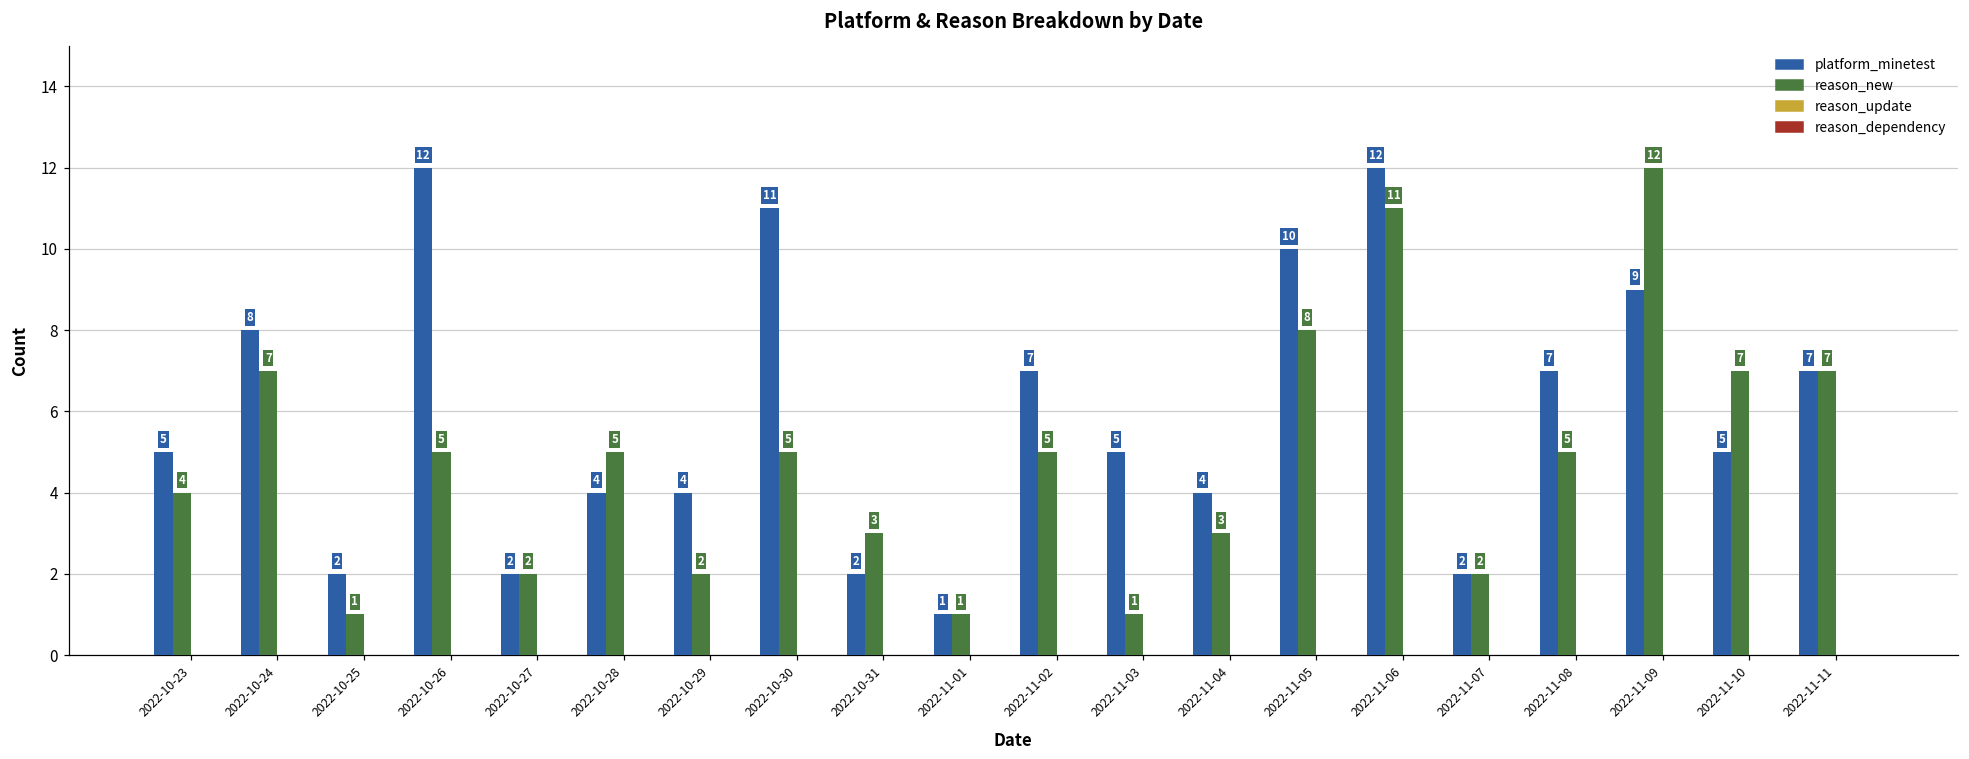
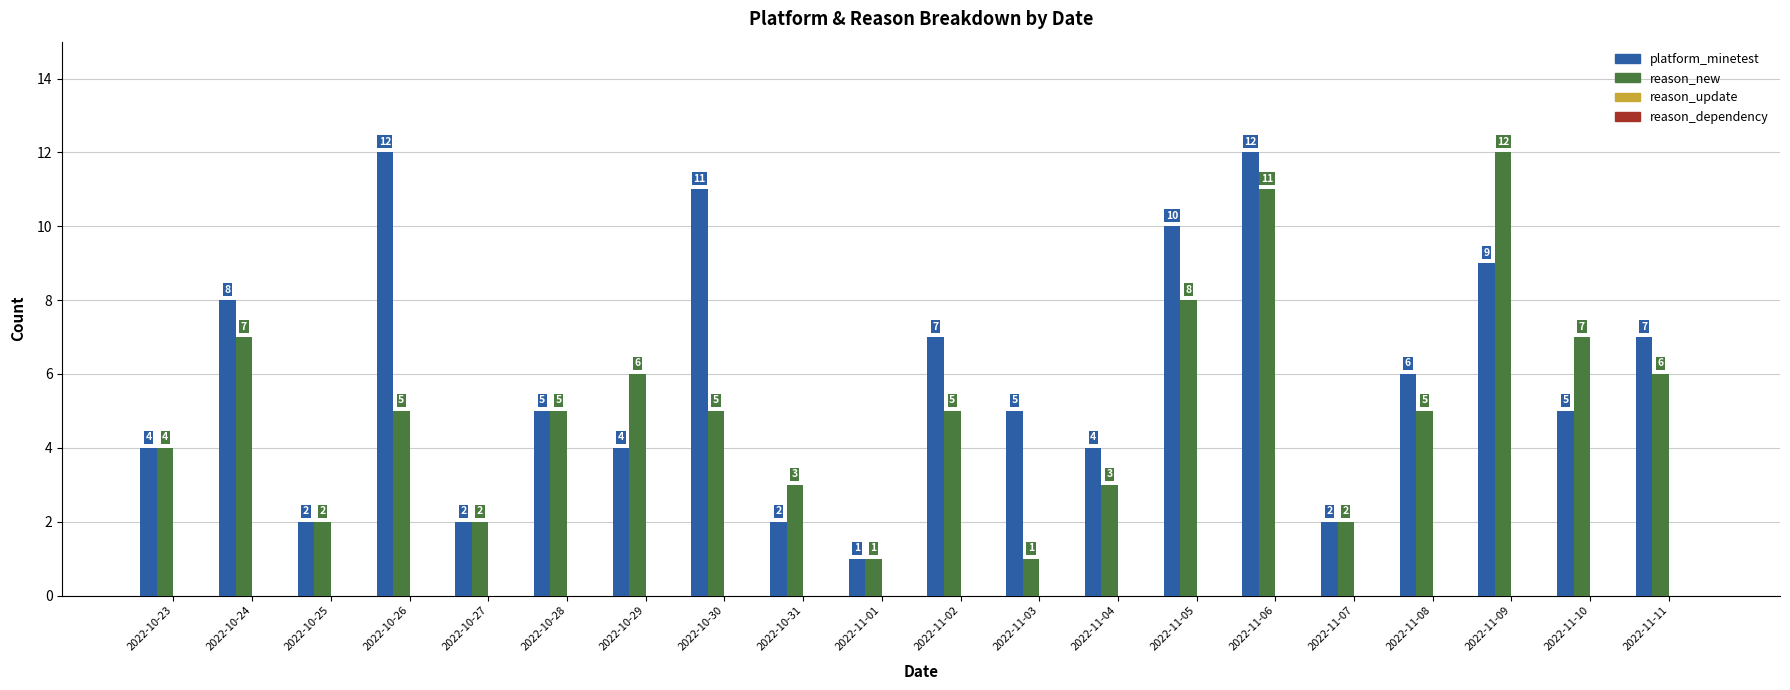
  {
    "platform_minetest": {
-     "2022-10-23": 5,
-     "2022-10-28": 4,
-     "2022-11-08": 7
+     "2022-10-23": 4,
+     "2022-10-28": 5,
+     "2022-11-08": 6
    },
    "reason_new": {
-     "2022-10-25": 1,
-     "2022-10-29": 2,
-     "2022-11-11": 7
+     "2022-10-25": 2,
+     "2022-10-29": 6,
+     "2022-11-11": 6
    },
    "reason_update": {
      "2022-10-23": 0.0,
      "2022-10-24": 0.0,
      "2022-10-25": 0.0,
      "2022-10-26": 0.0,
      "2022-10-27": 0.0,
      "2022-10-28": 0.0,
      "2022-10-29": 0.0,
      "2022-10-30": 0.0,
      "2022-10-31": 0.0,
      "2022-11-01": 0.0,
      "2022-11-02": 0.0,
      "2022-11-03": 0.0,
      "2022-11-04": 0.0,
      "2022-11-05": 0.0,
      "2022-11-06": 0.0,
      "2022-11-07": 0.0,
      "2022-11-08": 0.0,
      "2022-11-09": 0.0,
      "2022-11-10": 0.0,
      "2022-11-11": 0.0
    },
    "reason_dependency": {
      "2022-10-23": 0.0,
      "2022-10-24": 0.0,
      "2022-10-25": 0.0,
      "2022-10-26": 0.0,
      "2022-10-27": 0.0,
      "2022-10-28": 0.0,
      "2022-10-29": 0.0,
      "2022-10-30": 0.0,
      "2022-10-31": 0.0,
      "2022-11-01": 0.0,
      "2022-11-02": 0.0,
      "2022-11-03": 0.0,
      "2022-11-04": 0.0,
      "2022-11-05": 0.0,
      "2022-11-06": 0.0,
      "2022-11-07": 0.0,
      "2022-11-08": 0.0,
      "2022-11-09": 0.0,
      "2022-11-10": 0.0,
      "2022-11-11": 0.0
    }
  }
